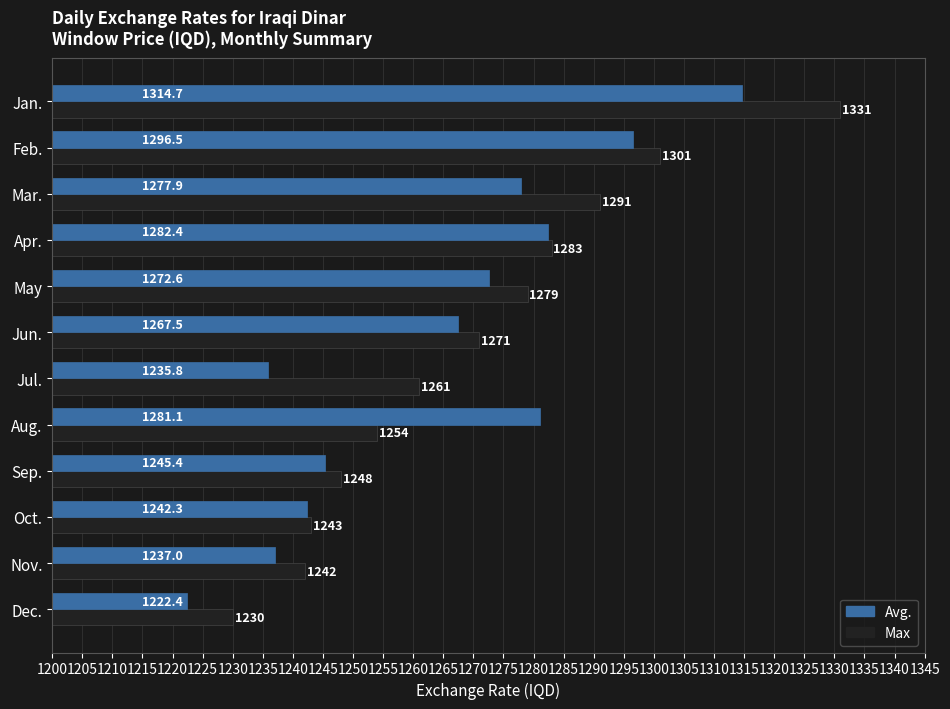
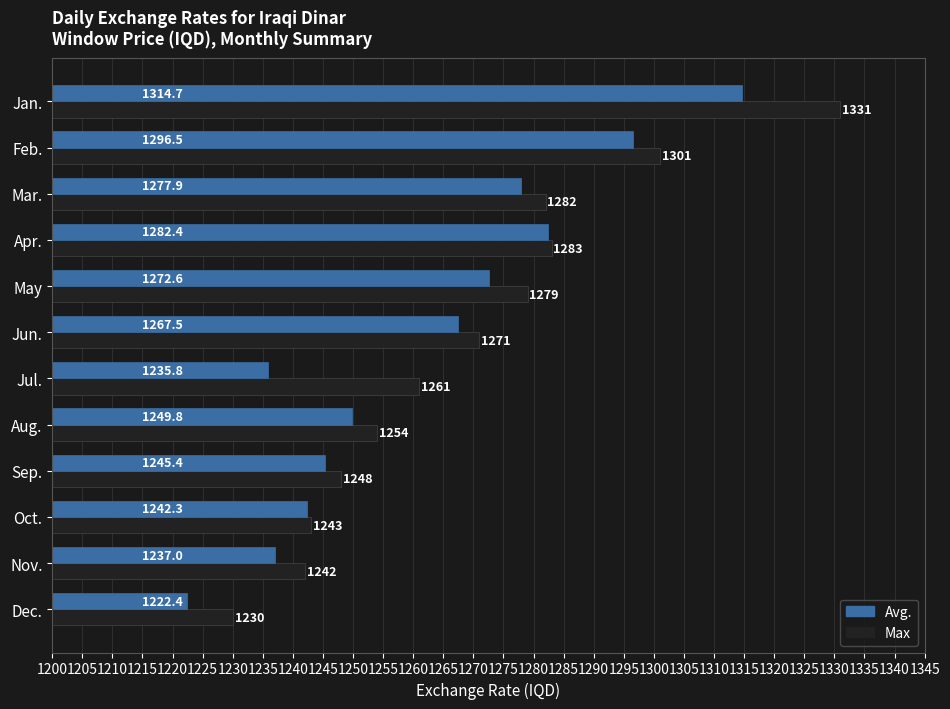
  {
    "Max": {
      "Jan.": 1331,
      "Feb.": 1301,
-     "Mar.": 1291,
+     "Mar.": 1282,
      "Apr.": 1283,
      "May": 1279,
      "Jun.": 1271,
      "Jul.": 1261,
      "Aug.": 1254,
      "Sep.": 1248,
      "Oct.": 1243,
      "Nov.": 1242,
      "Dec.": 1230
    },
    "Avg.": {
      "Jan.": 1314.7,
      "Feb.": 1296.5,
      "Mar.": 1277.9,
      "Apr.": 1282.4,
      "May": 1272.6,
      "Jun.": 1267.5,
      "Jul.": 1235.8,
-     "Aug.": 1281.1,
+     "Aug.": 1249.8,
      "Sep.": 1245.4,
      "Oct.": 1242.3,
      "Nov.": 1237.0,
      "Dec.": 1222.4
    }
  }
